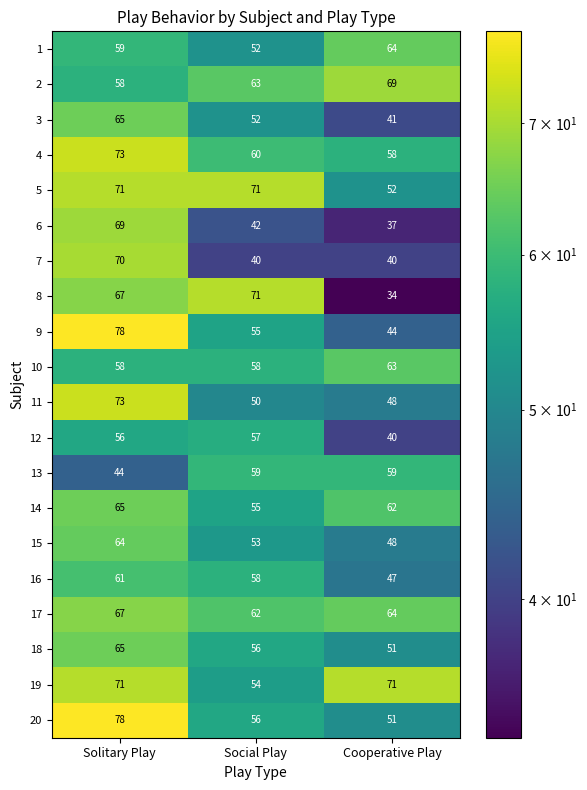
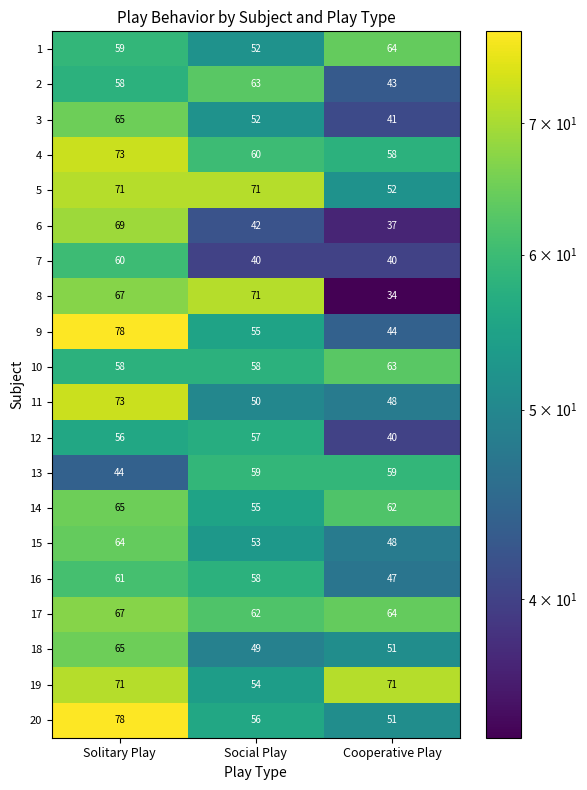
  {
    "1": {
      "Solitary Play": 59,
      "Social Play": 52,
      "Cooperative Play": 64
    },
    "2": {
      "Solitary Play": 58,
      "Social Play": 63,
-     "Cooperative Play": 69
+     "Cooperative Play": 43
    },
    "3": {
      "Solitary Play": 65,
      "Social Play": 52,
      "Cooperative Play": 41
    },
    "4": {
      "Solitary Play": 73,
      "Social Play": 60,
      "Cooperative Play": 58
    },
    "5": {
      "Solitary Play": 71,
      "Social Play": 71,
      "Cooperative Play": 52
    },
    "6": {
      "Solitary Play": 69,
      "Social Play": 42,
      "Cooperative Play": 37
    },
    "7": {
-     "Solitary Play": 70,
+     "Solitary Play": 60,
      "Social Play": 40,
      "Cooperative Play": 40
    },
    "8": {
      "Solitary Play": 67,
      "Social Play": 71,
      "Cooperative Play": 34
    },
    "9": {
      "Solitary Play": 78,
      "Social Play": 55,
      "Cooperative Play": 44
    },
    "10": {
      "Solitary Play": 58,
      "Social Play": 58,
      "Cooperative Play": 63
    },
    "11": {
      "Solitary Play": 73,
      "Social Play": 50,
      "Cooperative Play": 48
    },
    "12": {
      "Solitary Play": 56,
      "Social Play": 57,
      "Cooperative Play": 40
    },
    "13": {
      "Solitary Play": 44,
      "Social Play": 59,
      "Cooperative Play": 59
    },
    "14": {
      "Solitary Play": 65,
      "Social Play": 55,
      "Cooperative Play": 62
    },
    "15": {
      "Solitary Play": 64,
      "Social Play": 53,
      "Cooperative Play": 48
    },
    "16": {
      "Solitary Play": 61,
      "Social Play": 58,
      "Cooperative Play": 47
    },
    "17": {
      "Solitary Play": 67,
      "Social Play": 62,
      "Cooperative Play": 64
    },
    "18": {
      "Solitary Play": 65,
-     "Social Play": 56,
+     "Social Play": 49,
      "Cooperative Play": 51
    },
    "19": {
      "Solitary Play": 71,
      "Social Play": 54,
      "Cooperative Play": 71
    },
    "20": {
      "Solitary Play": 78,
      "Social Play": 56,
      "Cooperative Play": 51
    }
  }
